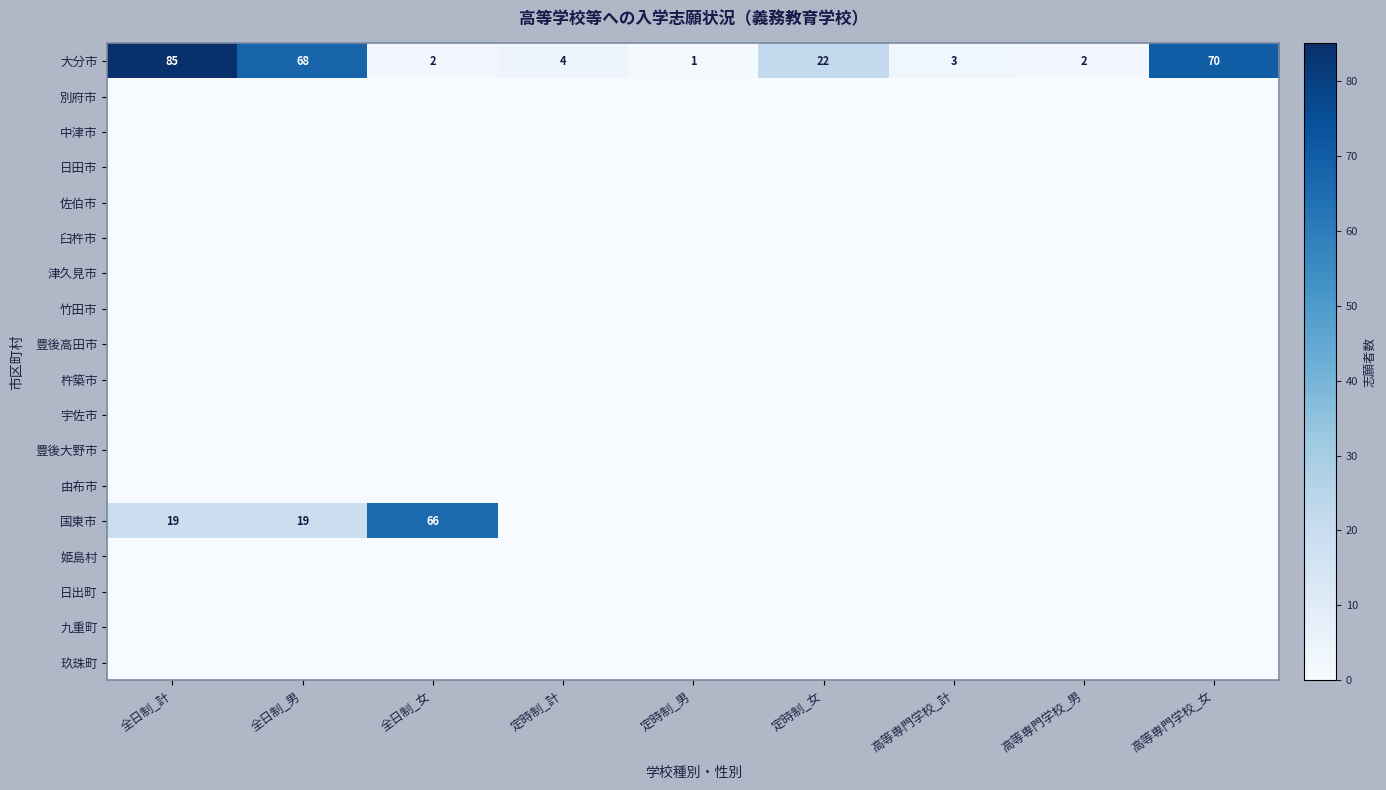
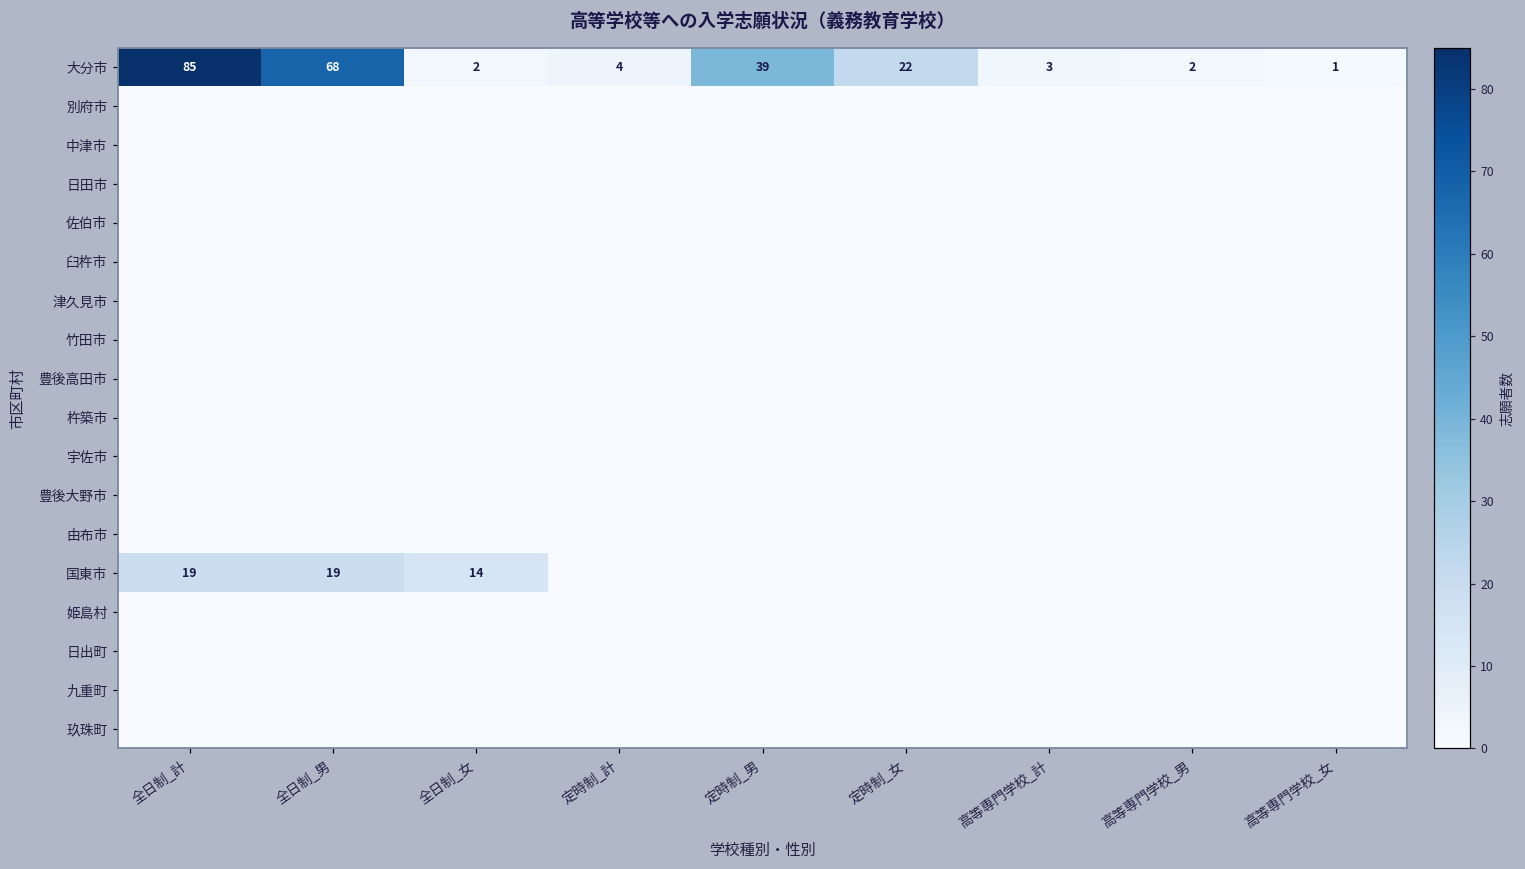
  {
    "大分市": {
      "全日制_計": 85,
      "全日制_男": 68,
      "全日制_女": 2,
      "定時制_計": 4,
-     "定時制_男": 1,
+     "定時制_男": 39,
      "定時制_女": 22,
      "高等専門学校_計": 3,
      "高等専門学校_男": 2,
-     "高等専門学校_女": 70
+     "高等専門学校_女": 1
    },
    "国東市": {
      "全日制_計": 19,
      "全日制_男": 19,
-     "全日制_女": 66
+     "全日制_女": 14
    }
  }
